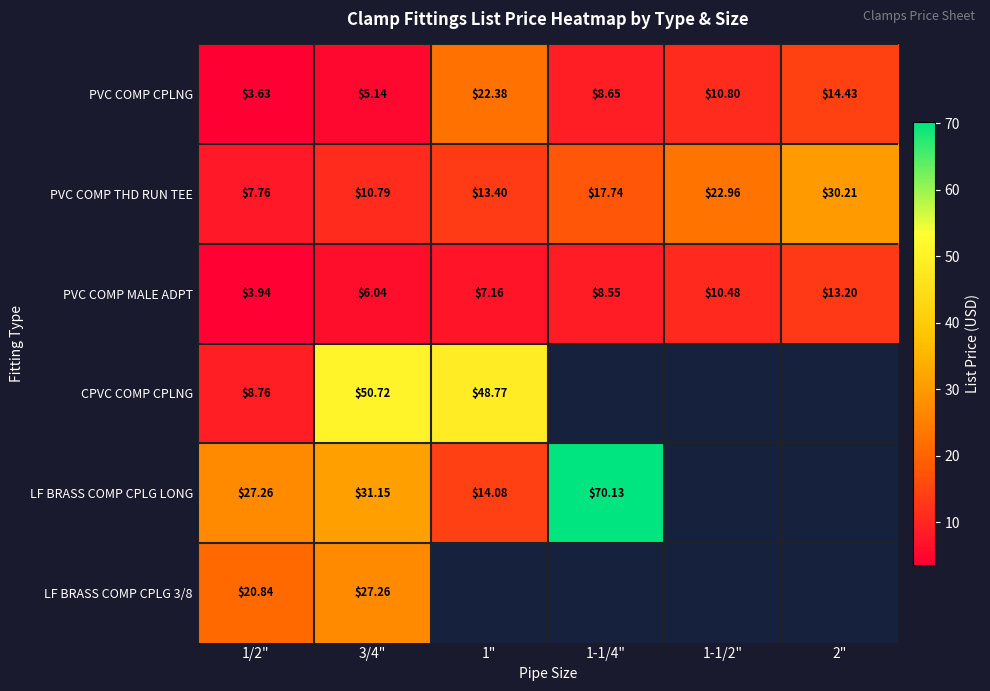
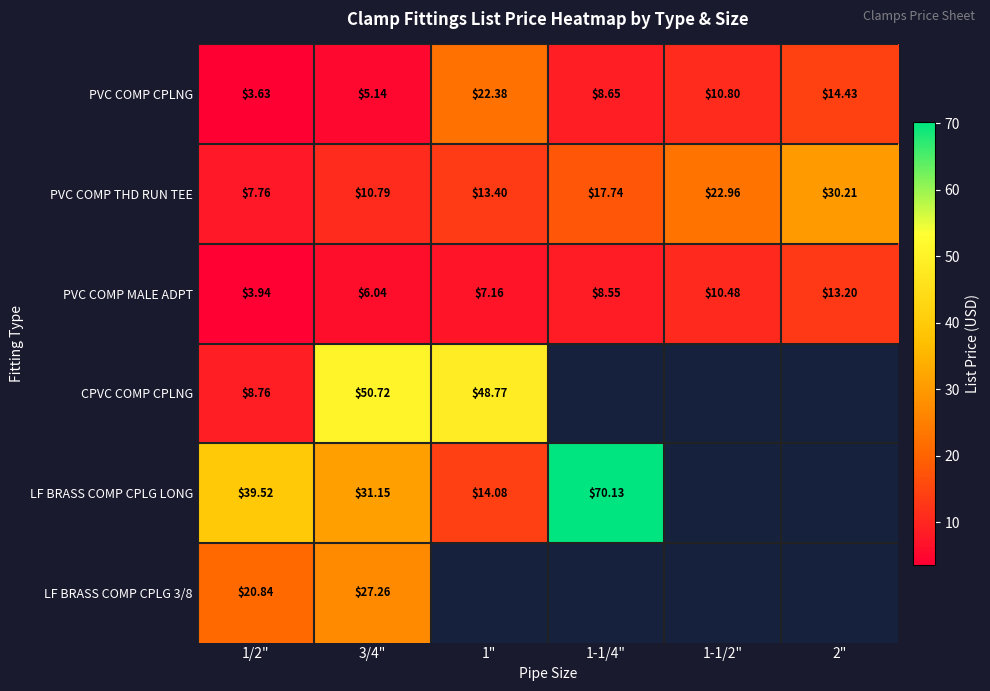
  {
    "PVC COMP CPLNG": {
      "1/2\"": "$3.63",
      "3/4\"": "$5.14",
      "1\"": "$22.38",
      "1-1/4\"": "$8.65",
      "1-1/2\"": "$10.80",
      "2\"": "$14.43"
    },
    "PVC COMP THD RUN TEE": {
      "1/2\"": "$7.76",
      "3/4\"": "$10.79",
      "1\"": "$13.40",
      "1-1/4\"": "$17.74",
      "1-1/2\"": "$22.96",
      "2\"": "$30.21"
    },
    "PVC COMP MALE ADPT": {
      "1/2\"": "$3.94",
      "3/4\"": "$6.04",
      "1\"": "$7.16",
      "1-1/4\"": "$8.55",
      "1-1/2\"": "$10.48",
      "2\"": "$13.20"
    },
    "CPVC COMP CPLNG": {
      "1/2\"": "$8.76",
      "3/4\"": "$50.72",
      "1\"": "$48.77"
    },
    "LF BRASS COMP CPLG LONG": {
-     "1/2\"": "$27.26",
+     "1/2\"": "$39.52",
      "3/4\"": "$31.15",
      "1\"": "$14.08",
      "1-1/4\"": "$70.13"
    },
    "LF BRASS COMP CPLG 3/8": {
      "1/2\"": "$20.84",
      "3/4\"": "$27.26"
    }
  }
